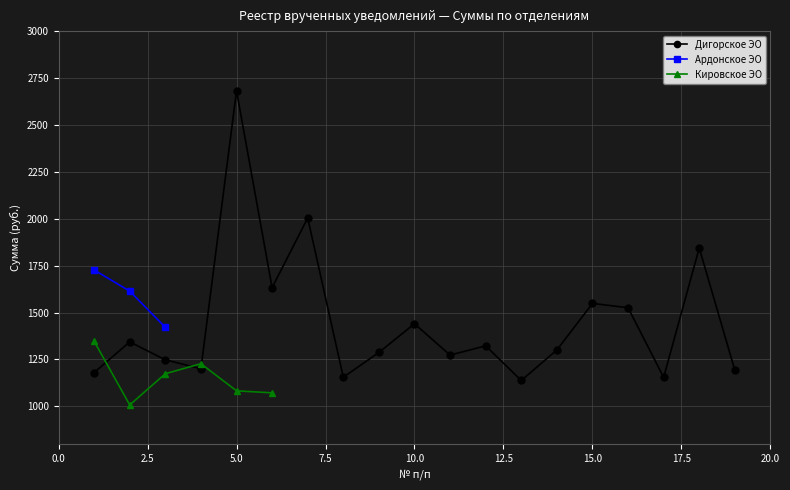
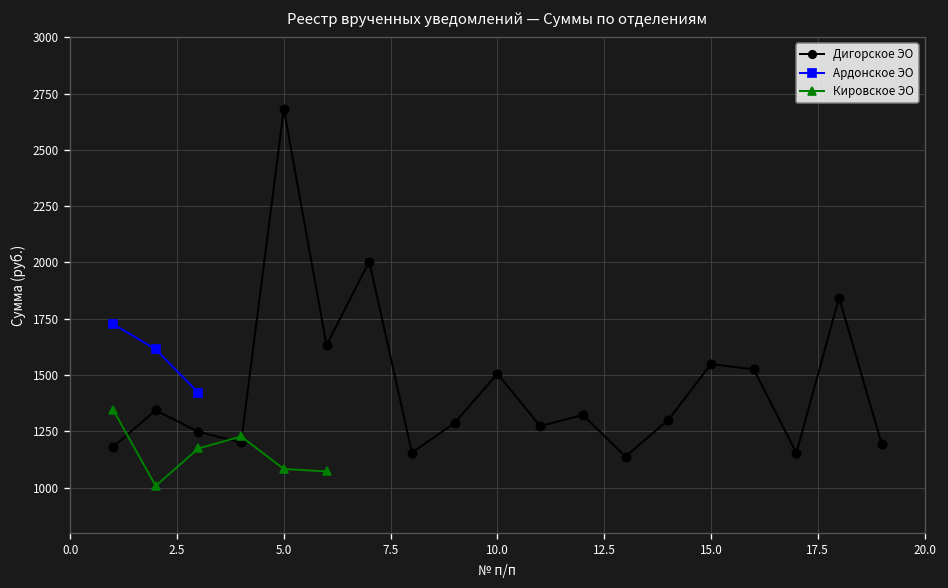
  {
    "Дигорское ЭО": {
      "5.0": 2680,
-     "10.0": 1440,
+     "10.0": 1510,
      "15.0": 1550
    },
    "Кировское ЭО": {
      "5.0": 1080
    }
  }
